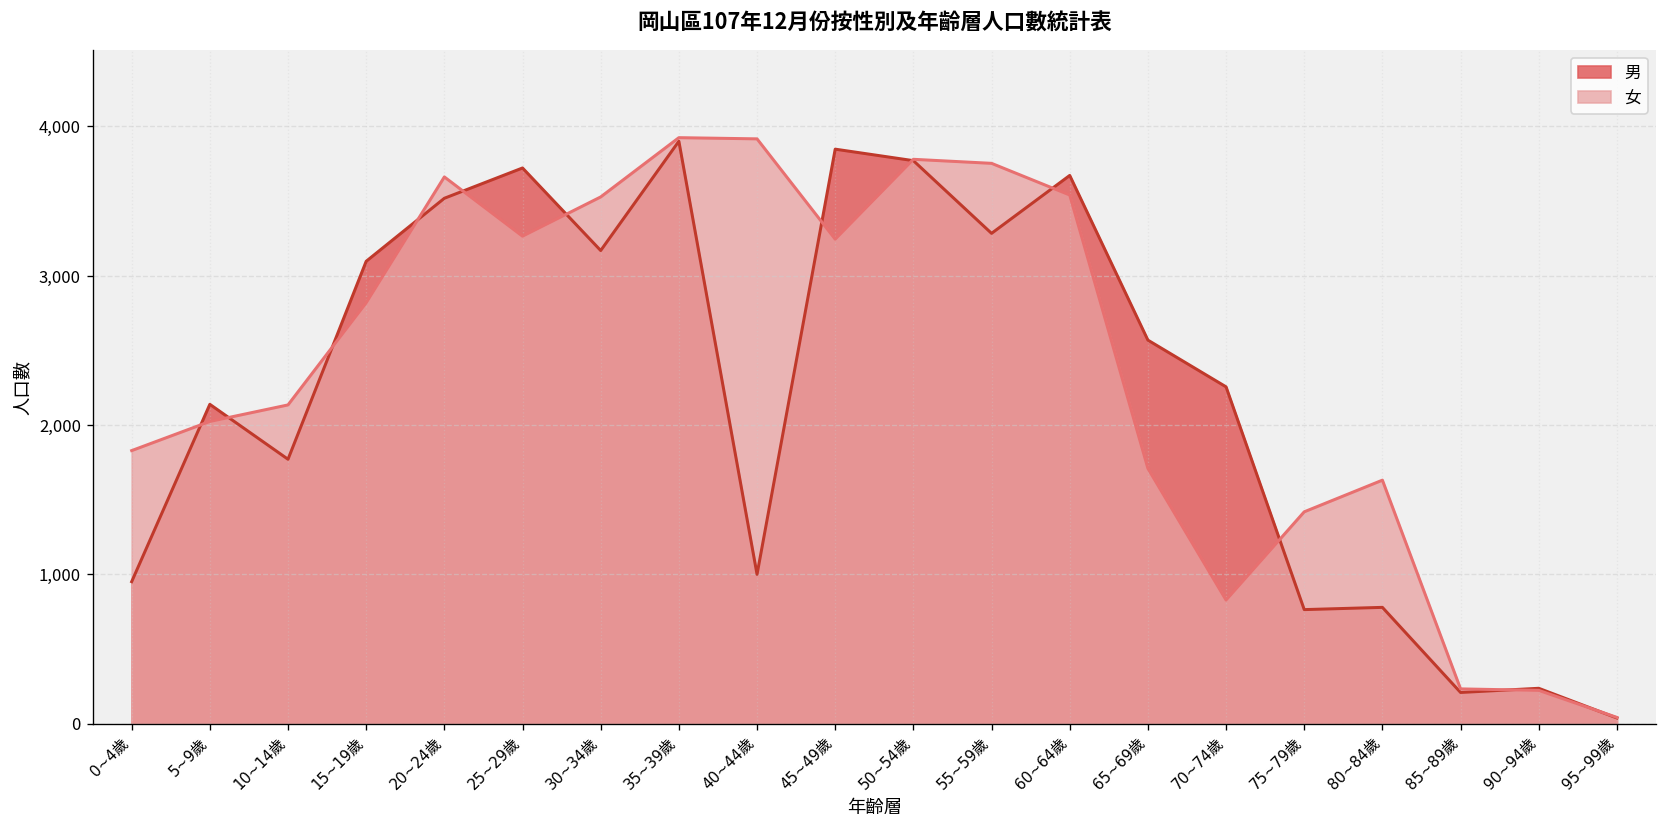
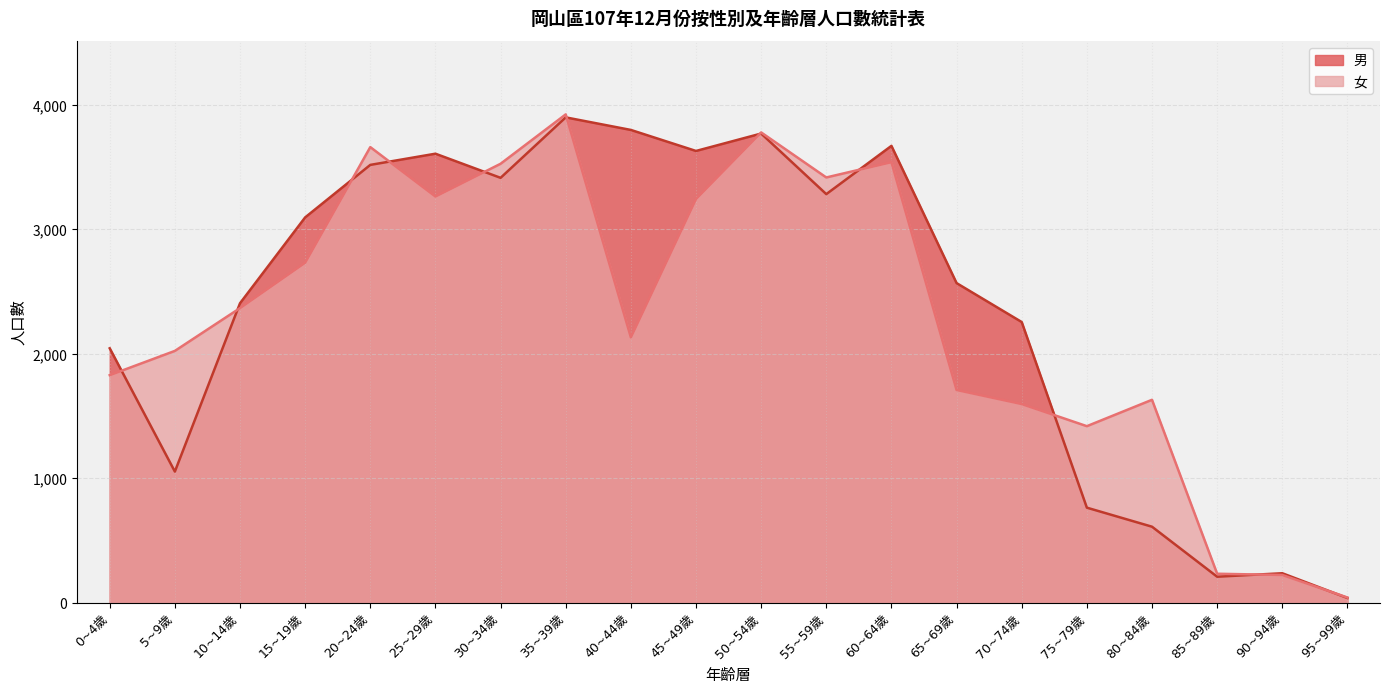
  {
    "男": {
-     "0~4歲": "950",
-     "5~9歲": "2,140",
-     "10~14歲": "1,770",
+     "0~4歲": "2,050",
+     "5~9歲": "1,050",
+     "10~14歲": "2,410",
      "15~19歲": "3,100",
      "20~24歲": "3,520",
-     "25~29歲": "3,720",
-     "30~34歲": "3,170",
+     "25~29歲": "3,610",
+     "30~34歲": "3,420",
      "35~39歲": "3,900",
-     "40~44歲": "1,000",
-     "45~49歲": "3,850",
+     "40~44歲": "3,800",
+     "45~49歲": "3,630",
      "55~59歲": "3,280",
      "60~64歲": "3,670",
      "65~69歲": "2,570",
      "70~74歲": "2,260",
      "75~79歲": "760",
-     "80~84歲": "780",
+     "80~84歲": "610",
      "85~89歲": "210"
    },
    "女": {
      "0~4歲": "1,830",
      "5~9歲": "2,020",
-     "10~14歲": "2,140",
-     "15~19歲": "2,820",
+     "10~14歲": "2,370",
+     "15~19歲": "2,730",
      "20~24歲": "3,660",
      "25~29歲": "3,270",
      "30~34歲": "3,530",
      "35~39歲": "3,930",
-     "40~44歲": "3,920",
+     "40~44歲": "2,130",
      "45~49歲": "3,250",
-     "55~59歲": "3,750",
+     "55~59歲": "3,420",
      "60~64歲": "3,540",
      "65~69歲": "1,710",
-     "70~74歲": "830",
+     "70~74歲": "1,600",
      "75~79歲": "1,420",
      "80~84歲": "1,630",
      "85~89歲": "230"
    }
  }
